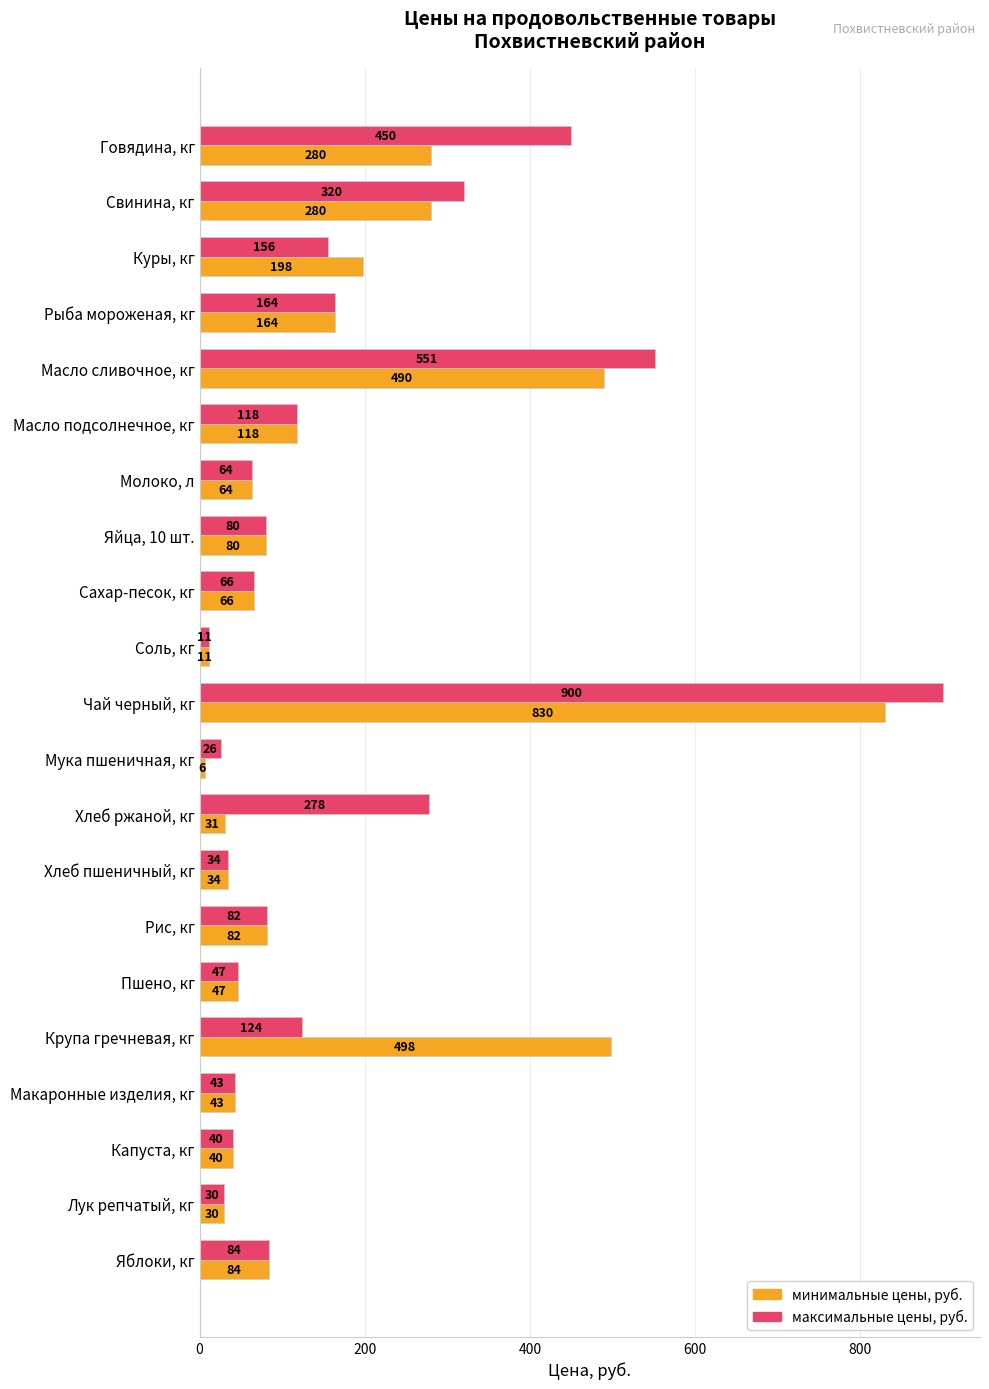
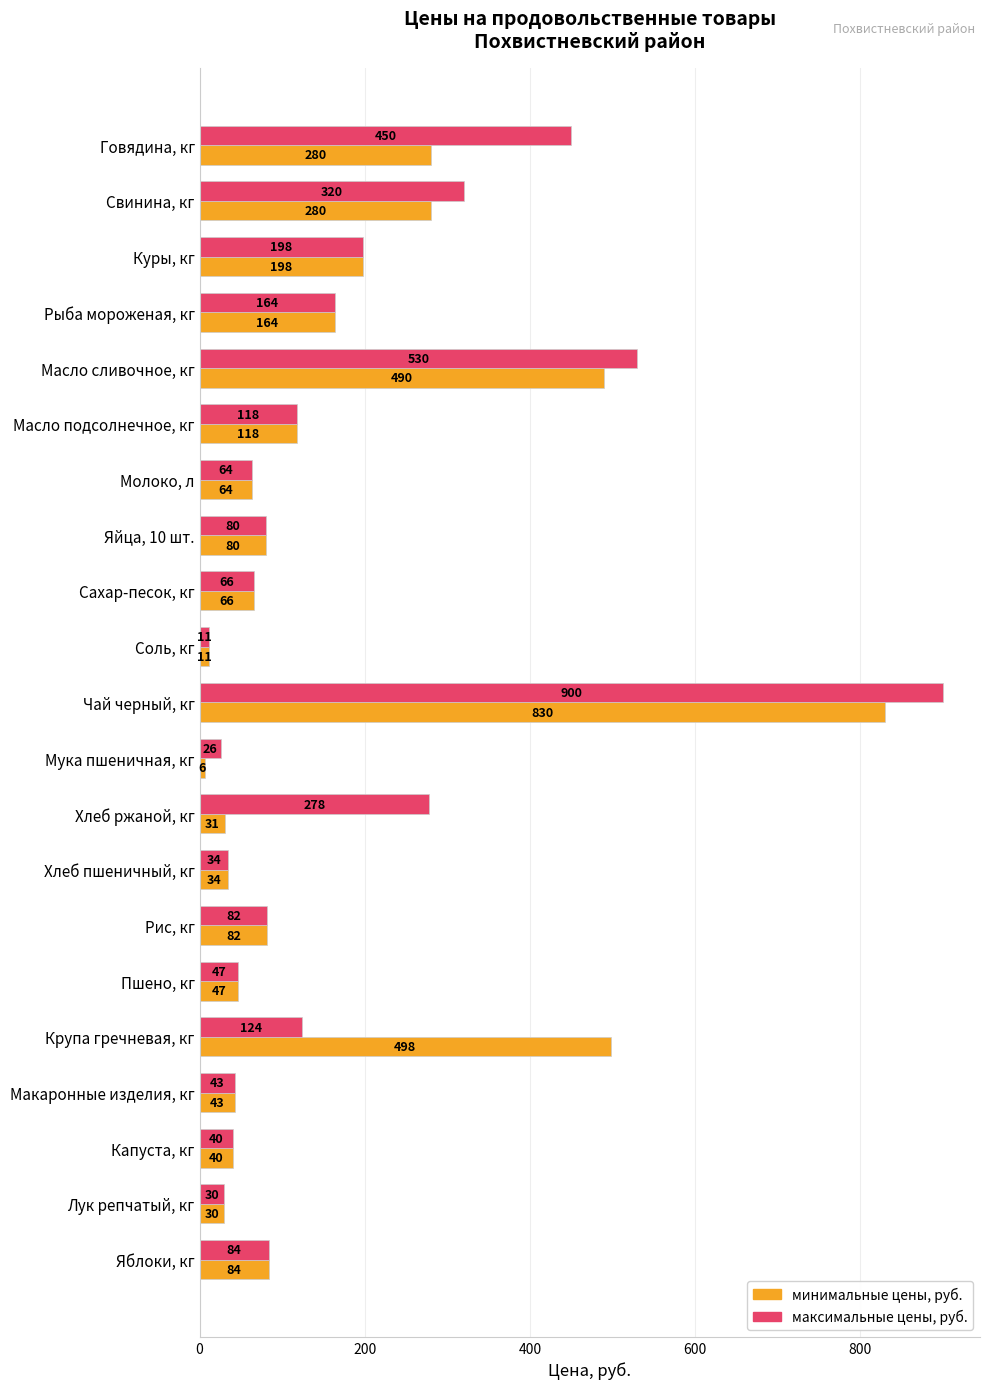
  {
    "минимальные цены, руб.": {
      "Говядина, кг": 280,
      "Свинина, кг": 280,
      "Куры, кг": 198,
      "Рыба мороженая, кг": 164,
      "Масло сливочное, кг": 490,
      "Масло подсолнечное, кг": 118,
      "Молоко, л": 64,
      "Яйца, 10 шт.": 80,
      "Сахар-песок, кг": 66,
      "Соль, кг": 11,
      "Чай черный, кг": 830,
      "Мука пшеничная, кг": 6,
      "Хлеб ржаной, кг": 31,
      "Хлеб пшеничный, кг": 34,
      "Рис, кг": 82,
      "Пшено, кг": 47,
      "Крупа гречневая, кг": 498,
      "Макаронные изделия, кг": 43,
      "Капуста, кг": 40,
      "Лук репчатый, кг": 30,
      "Яблоки, кг": 84
    },
    "максимальные цены, руб.": {
      "Говядина, кг": 450,
      "Свинина, кг": 320,
-     "Куры, кг": 156,
+     "Куры, кг": 198,
      "Рыба мороженая, кг": 164,
-     "Масло сливочное, кг": 551,
+     "Масло сливочное, кг": 530,
      "Масло подсолнечное, кг": 118,
      "Молоко, л": 64,
      "Яйца, 10 шт.": 80,
      "Сахар-песок, кг": 66,
      "Соль, кг": 11,
      "Чай черный, кг": 900,
      "Мука пшеничная, кг": 26,
      "Хлеб ржаной, кг": 278,
      "Хлеб пшеничный, кг": 34,
      "Рис, кг": 82,
      "Пшено, кг": 47,
      "Крупа гречневая, кг": 124,
      "Макаронные изделия, кг": 43,
      "Капуста, кг": 40,
      "Лук репчатый, кг": 30,
      "Яблоки, кг": 84
    }
  }
